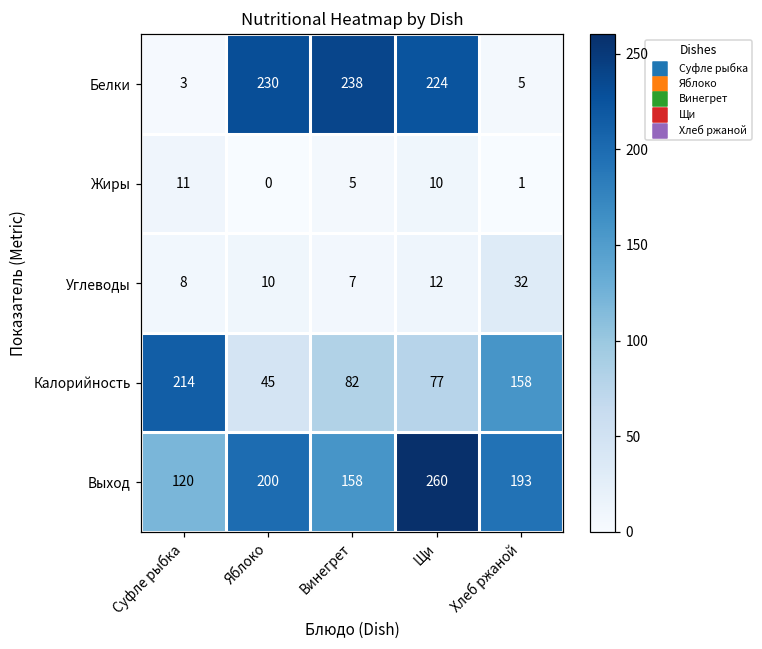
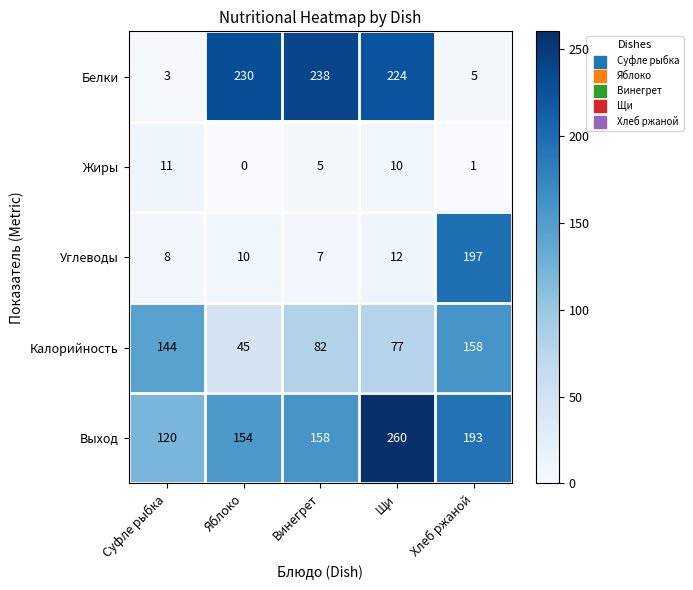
  {
    "Белки": {
      "Суфле рыбка": 3,
      "Яблоко": 230,
      "Винегрет": 238,
      "Щи": 224,
      "Хлеб ржаной": 5
    },
    "Жиры": {
      "Суфле рыбка": 11,
      "Яблоко": 0,
      "Винегрет": 5,
      "Щи": 10,
      "Хлеб ржаной": 1
    },
    "Углеводы": {
      "Суфле рыбка": 8,
      "Яблоко": 10,
      "Винегрет": 7,
      "Щи": 12,
-     "Хлеб ржаной": 32
+     "Хлеб ржаной": 197
    },
    "Калорийность": {
-     "Суфле рыбка": 214,
+     "Суфле рыбка": 144,
      "Яблоко": 45,
      "Винегрет": 82,
      "Щи": 77,
      "Хлеб ржаной": 158
    },
    "Выход": {
      "Суфле рыбка": 120,
-     "Яблоко": 200,
+     "Яблоко": 154,
      "Винегрет": 158,
      "Щи": 260,
      "Хлеб ржаной": 193
    }
  }
